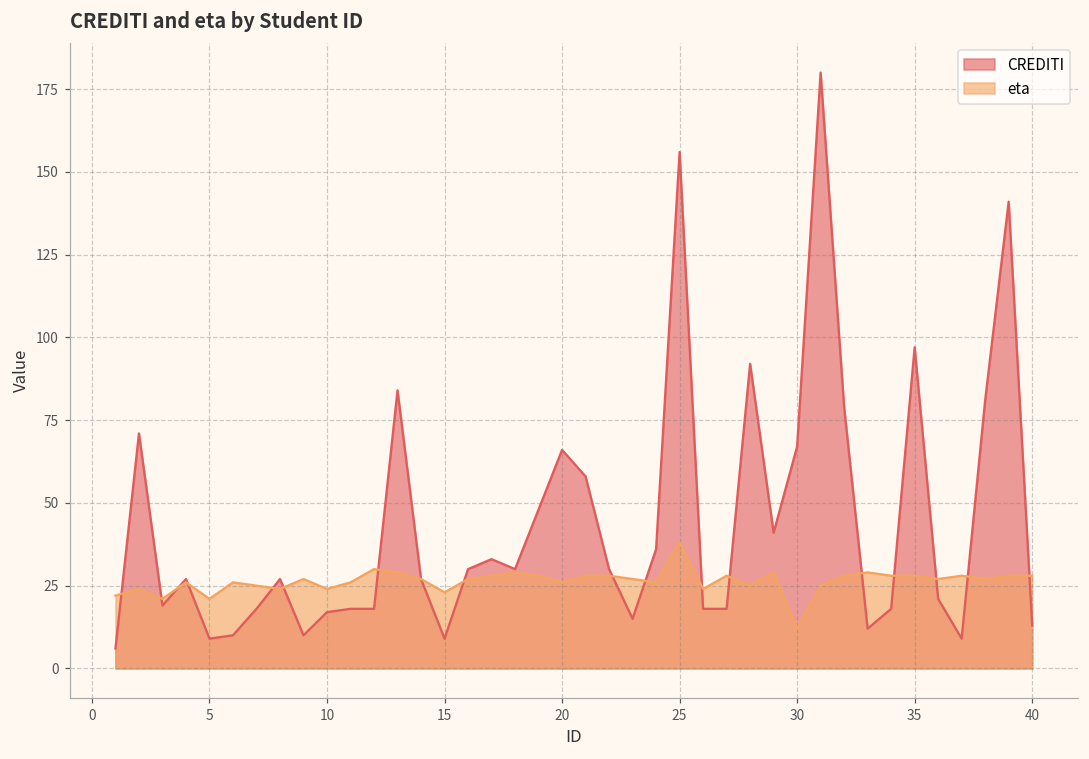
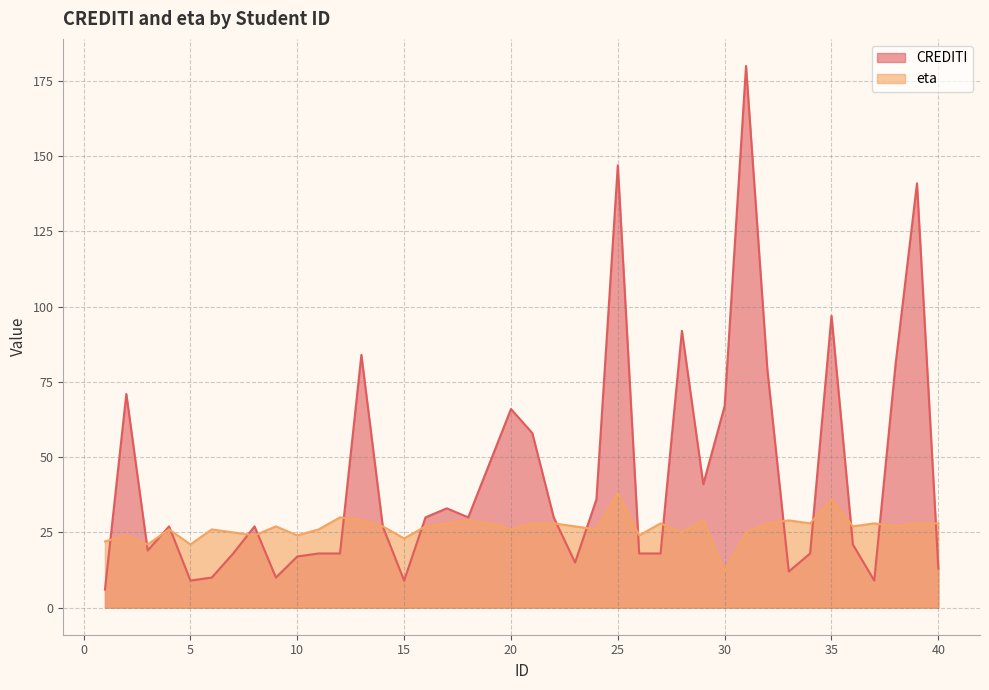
  {
    "CREDITI": {
      "5": 9,
      "10": 17,
      "15": 9,
      "20": 66,
-     "25": 156,
+     "25": 147,
      "30": 67,
      "35": 97,
      "40": 13
    },
    "eta": {
      "5": 21,
      "10": 24,
      "15": 23,
      "20": 26,
      "25": 38,
      "30": 12,
-     "35": 28,
+     "35": 36,
      "40": 28
    }
  }
